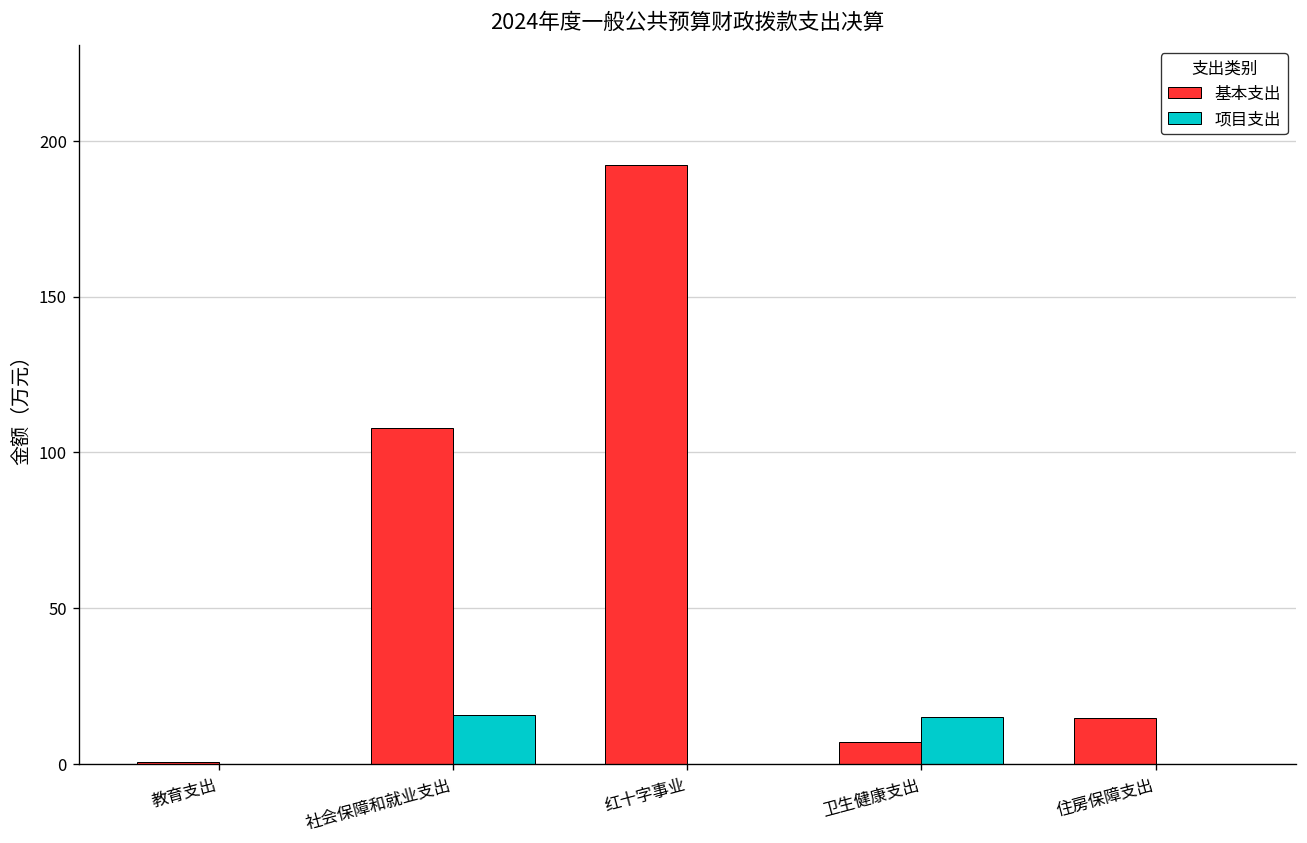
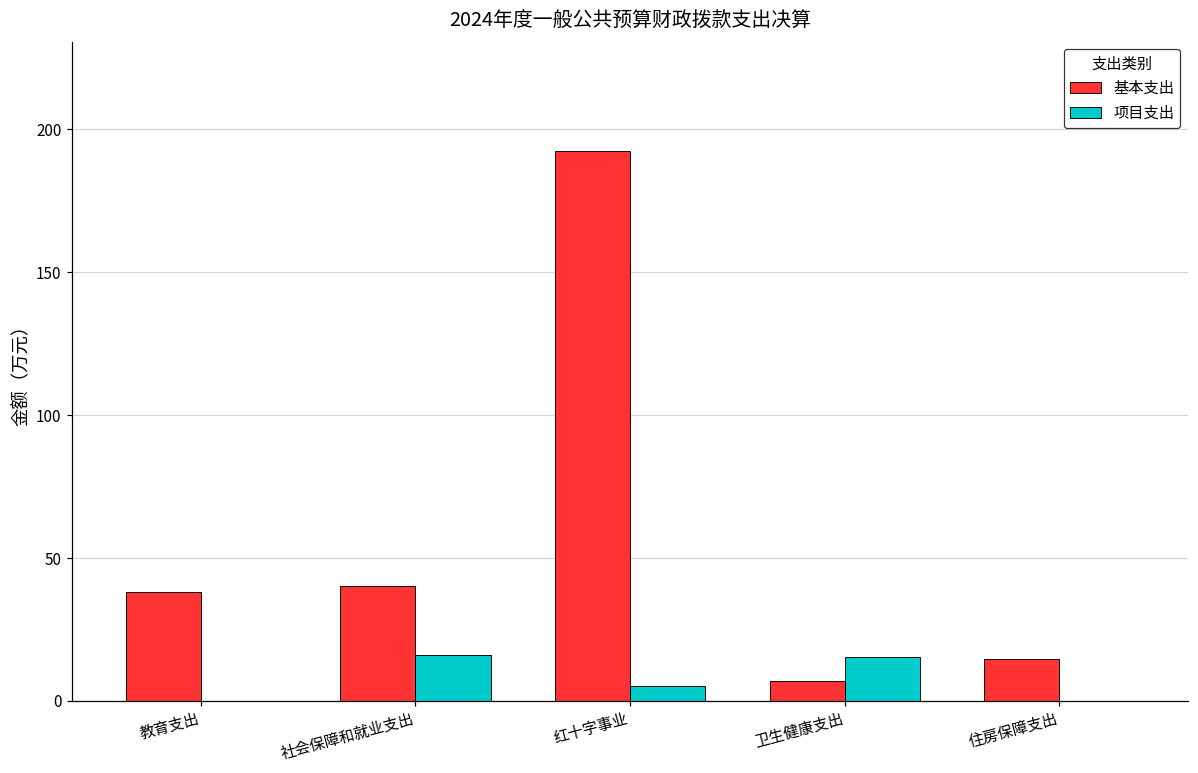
  {
    "基本支出": {
-     "教育支出": 1,
-     "社会保障和就业支出": 108,
+     "教育支出": 38,
+     "社会保障和就业支出": 40,
      "红十字事业": 192,
      "卫生健康支出": 7,
      "住房保障支出": 15
    },
    "项目支出": {
      "教育支出": 0,
      "社会保障和就业支出": 16,
-     "红十字事业": 0,
+     "红十字事业": 5,
      "卫生健康支出": 15,
      "住房保障支出": 0
    }
  }
